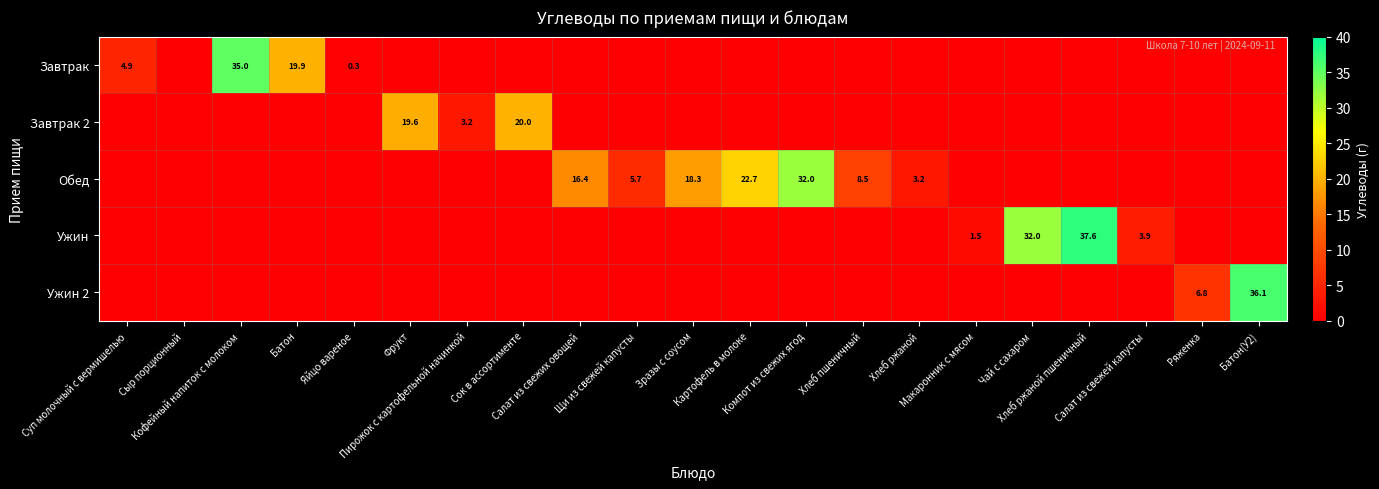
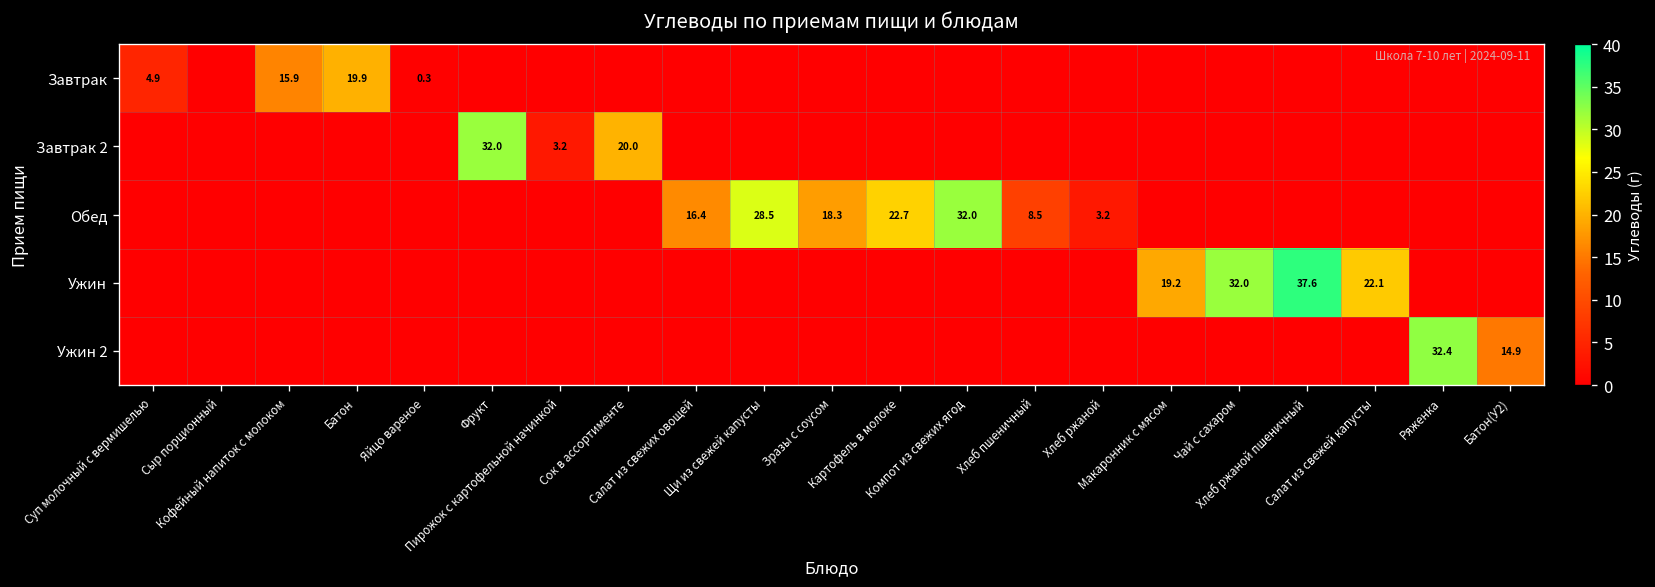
  {
    "Завтрак": {
      "Суп молочный с вермишелью": 4.9,
-     "Кофейный напиток с молоком": 35.0,
+     "Кофейный напиток с молоком": 15.9,
      "Батон": 19.9,
      "Яйцо вареное": 0.3
    },
    "Завтрак 2": {
-     "Фрукт": 19.6,
+     "Фрукт": 32.0,
      "Пирожок с картофельной начинкой": 3.2,
      "Сок в ассортименте": 20.0
    },
    "Обед": {
      "Салат из свежих овощей": 16.4,
-     "Щи из свежей капусты": 5.7,
+     "Щи из свежей капусты": 28.5,
      "Зразы с соусом": 18.3,
      "Картофель в молоке": 22.7,
      "Компот из свежих ягод": 32.0,
      "Хлеб пшеничный": 8.5,
      "Хлеб ржаной": 3.2
    },
    "Ужин": {
-     "Макаронник с мясом": 1.5,
+     "Макаронник с мясом": 19.2,
      "Чай с сахаром": 32.0,
      "Хлеб ржаной пшеничный": 37.6,
-     "Салат из свежей капусты": 3.9
+     "Салат из свежей капусты": 22.1
    },
    "Ужин 2": {
-     "Ряженка": 6.8,
-     "Батон(У2)": 36.1
+     "Ряженка": 32.4,
+     "Батон(У2)": 14.9
    }
  }
